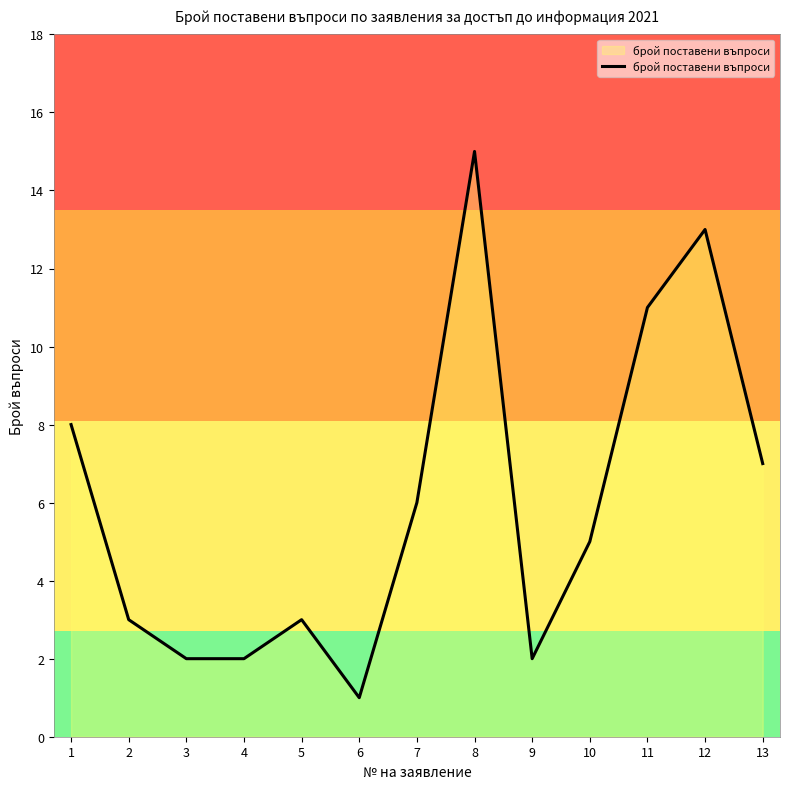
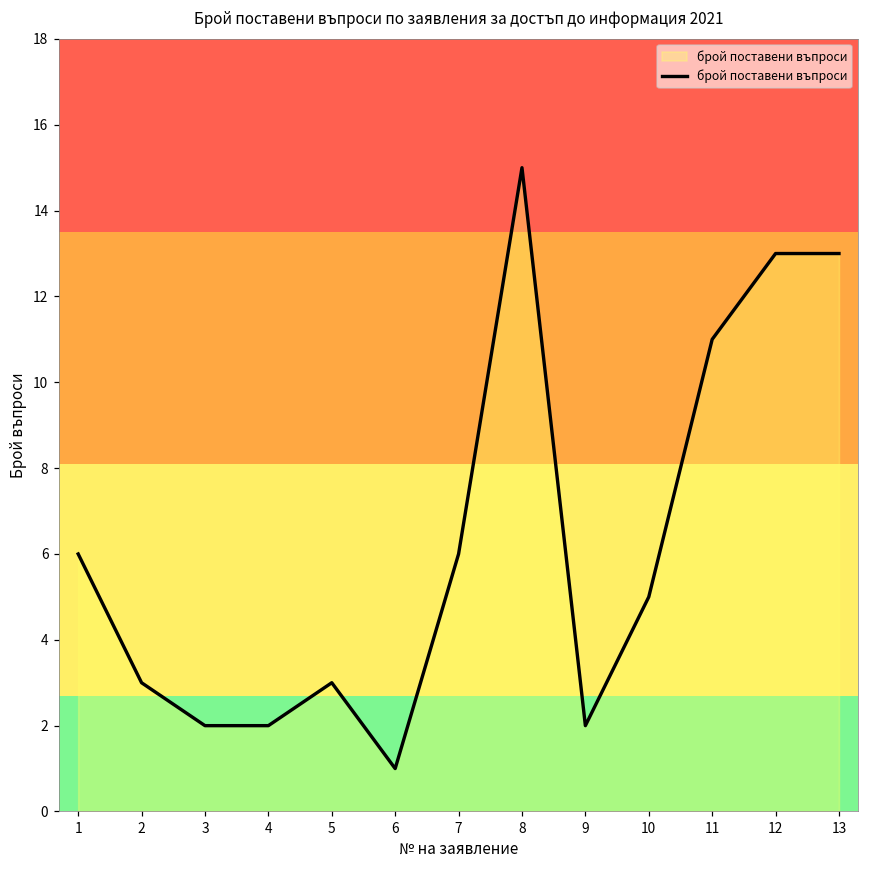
  {
-   "1": 8,
+   "1": 6,
    "2": 3,
    "3": 2,
    "4": 2,
    "5": 3,
    "6": 1,
    "7": 6,
    "8": 15,
    "9": 2,
    "10": 5,
    "11": 11,
    "12": 13,
-   "13": 7
+   "13": 13
  }
